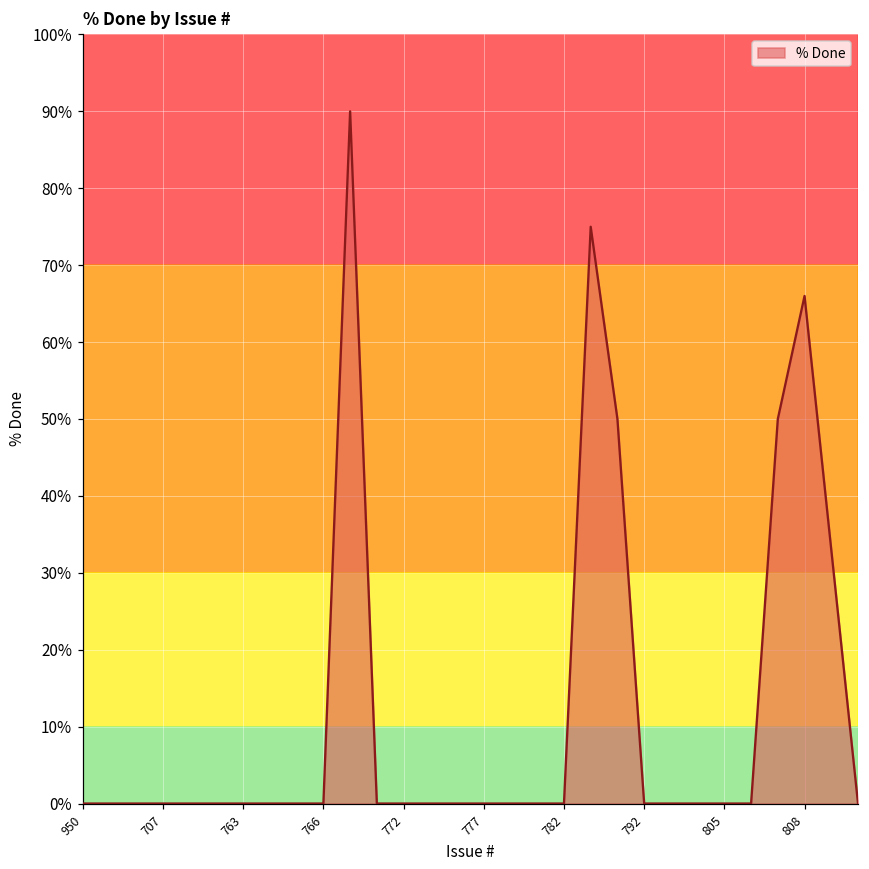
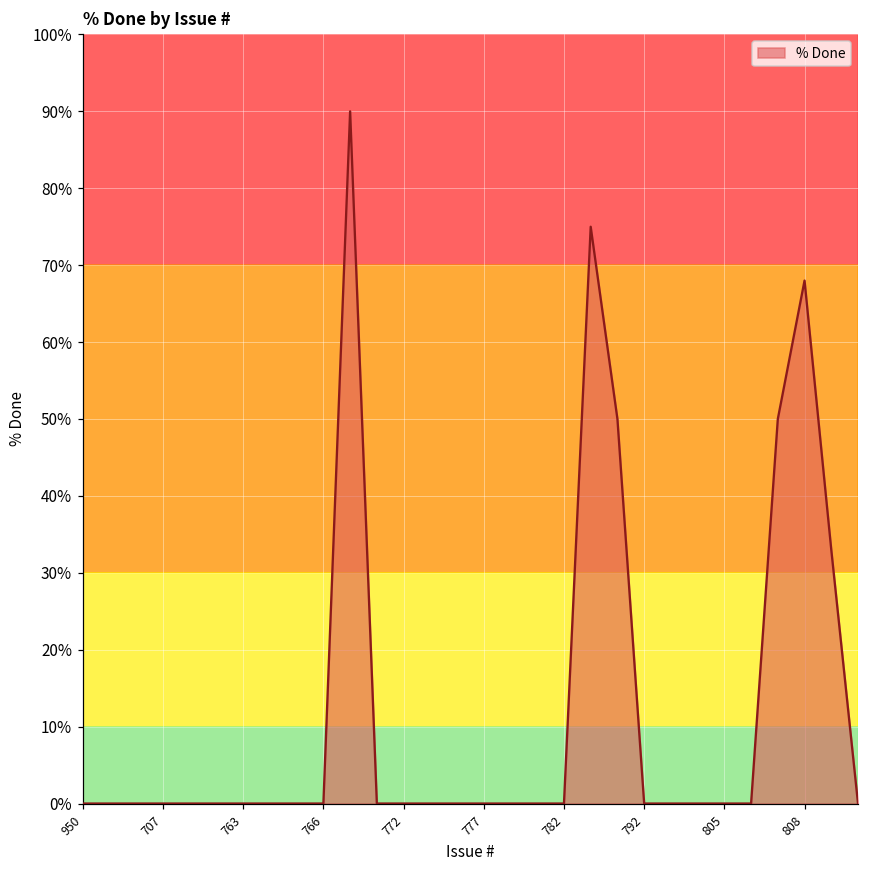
  {
    "950": "0%",
    "707": "0%",
    "763": "0%",
    "766": "0%",
    "772": "0%",
    "777": "0%",
    "782": "0%",
    "792": "0%",
    "805": "0%",
-   "808": "66%"
+   "808": "68%"
  }
